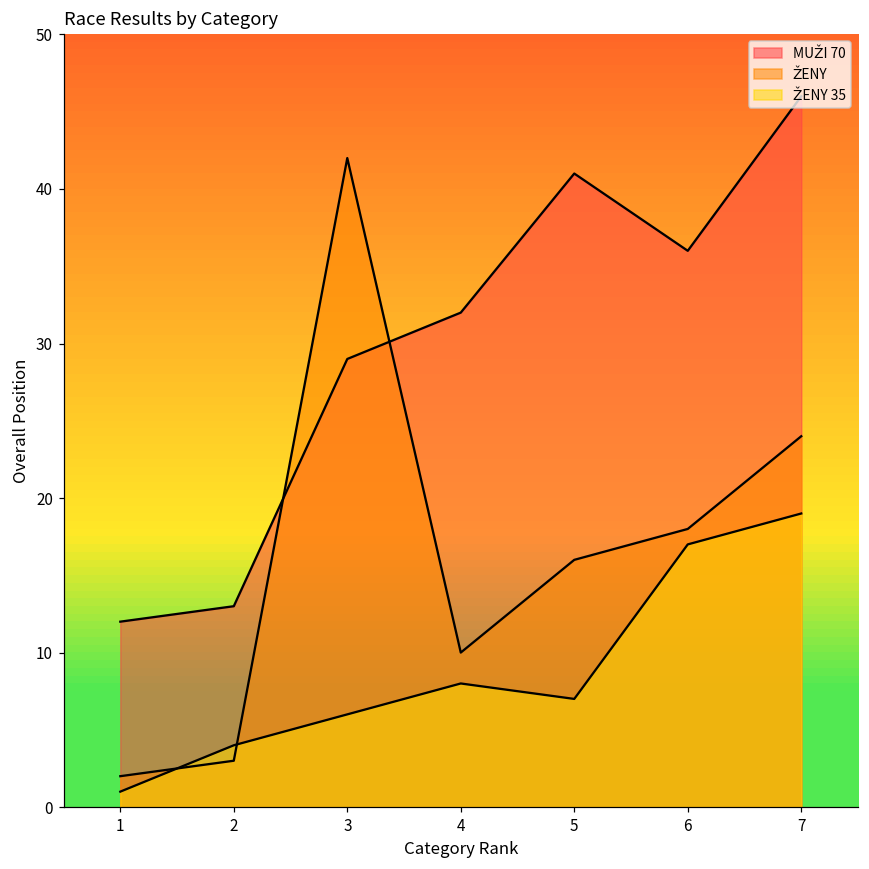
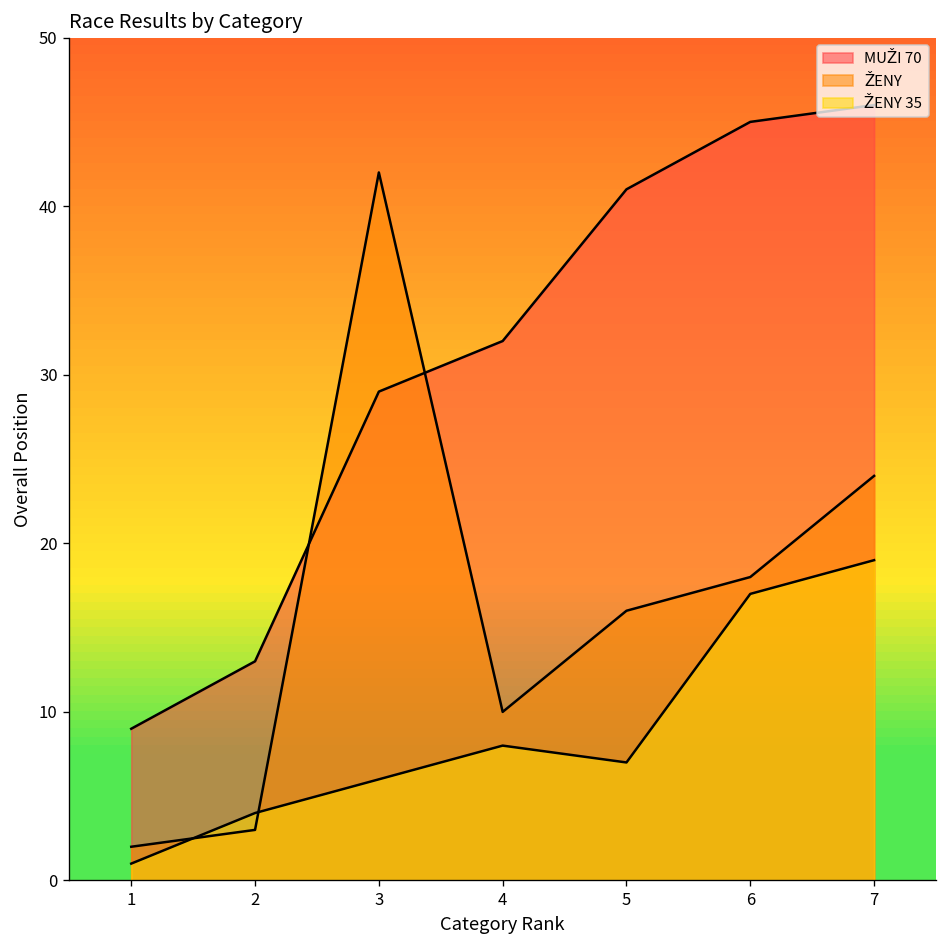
  {
    "MUŽI 70": {
-     "1": 12,
+     "1": 9,
      "2": 13,
      "3": 29,
      "4": 32,
      "5": 41,
-     "6": 36
+     "6": 45
    },
    "ŽENY": {
      "1": 2,
      "2": 3,
      "3": 42,
      "4": 10,
      "5": 16,
      "6": 18,
      "7": 24
    },
    "ŽENY 35": {
      "1": 1,
      "2": 4,
      "3": 6,
      "4": 8,
      "5": 7,
      "6": 17,
      "7": 19
    }
  }
